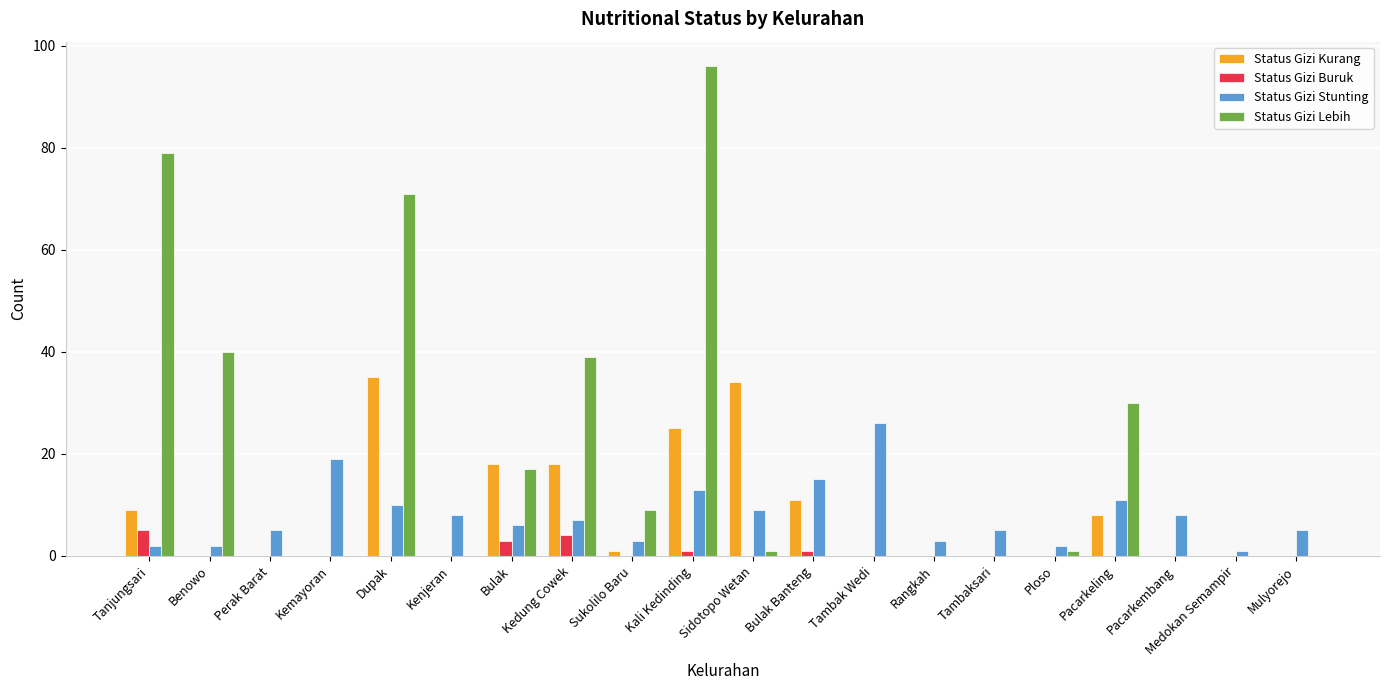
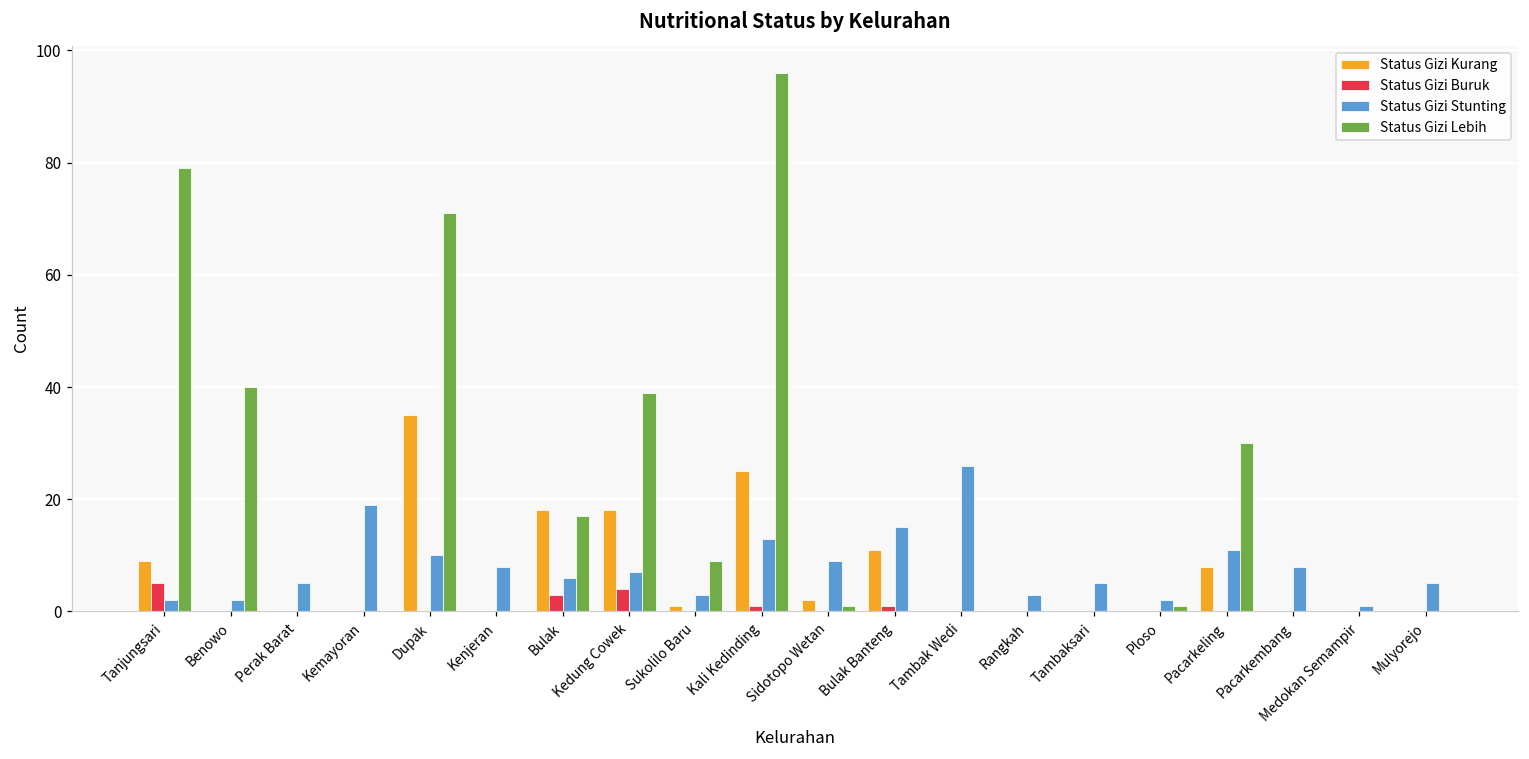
  {
    "Status Gizi Kurang": {
      "Tanjungsari": 9,
      "Benowo": 0,
      "Perak Barat": 0,
      "Kemayoran": 0,
      "Dupak": 35,
      "Kenjeran": 0,
      "Bulak": 18,
      "Kedung Cowek": 18,
      "Sukolilo Baru": 1,
      "Kali Kedinding": 25,
-     "Sidotopo Wetan": 34,
+     "Sidotopo Wetan": 2,
      "Bulak Banteng": 11,
      "Tambak Wedi": 0,
      "Rangkah": 0,
      "Tambaksari": 0,
      "Ploso": 0,
      "Pacarkeling": 8,
      "Pacarkembang": 0,
      "Medokan Semampir": 0,
      "Mulyorejo": 0
    },
    "Status Gizi Buruk": {
      "Tanjungsari": 5,
      "Benowo": 0,
      "Perak Barat": 0,
      "Kemayoran": 0,
      "Dupak": 0,
      "Kenjeran": 0,
      "Bulak": 3,
      "Kedung Cowek": 4,
      "Sukolilo Baru": 0,
      "Kali Kedinding": 1,
      "Sidotopo Wetan": 0,
      "Bulak Banteng": 1,
      "Tambak Wedi": 0,
      "Rangkah": 0,
      "Tambaksari": 0,
      "Ploso": 0,
      "Pacarkeling": 0,
      "Pacarkembang": 0,
      "Medokan Semampir": 0,
      "Mulyorejo": 0
    },
    "Status Gizi Stunting": {
      "Tanjungsari": 2,
      "Benowo": 2,
      "Perak Barat": 5,
      "Kemayoran": 19,
      "Dupak": 10,
      "Kenjeran": 8,
      "Bulak": 6,
      "Kedung Cowek": 7,
      "Sukolilo Baru": 3,
      "Kali Kedinding": 13,
      "Sidotopo Wetan": 9,
      "Bulak Banteng": 15,
      "Tambak Wedi": 26,
      "Rangkah": 3,
      "Tambaksari": 5,
      "Ploso": 2,
      "Pacarkeling": 11,
      "Pacarkembang": 8,
      "Medokan Semampir": 1,
      "Mulyorejo": 5
    },
    "Status Gizi Lebih": {
      "Tanjungsari": 79,
      "Benowo": 40,
      "Perak Barat": 0,
      "Kemayoran": 0,
      "Dupak": 71,
      "Kenjeran": 0,
      "Bulak": 17,
      "Kedung Cowek": 39,
      "Sukolilo Baru": 9,
      "Kali Kedinding": 96,
      "Sidotopo Wetan": 1,
      "Bulak Banteng": 0,
      "Tambak Wedi": 0,
      "Rangkah": 0,
      "Tambaksari": 0,
      "Ploso": 1,
      "Pacarkeling": 30,
      "Pacarkembang": 0,
      "Medokan Semampir": 0,
      "Mulyorejo": 0
    }
  }
